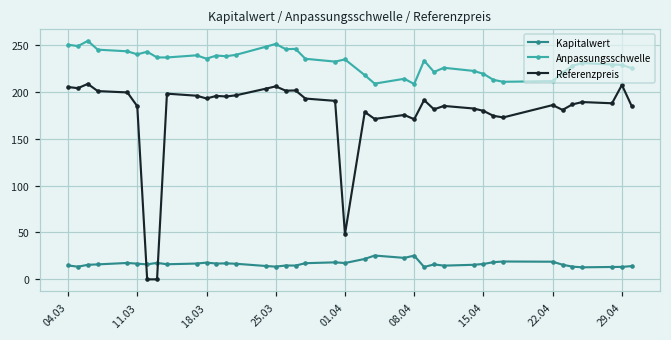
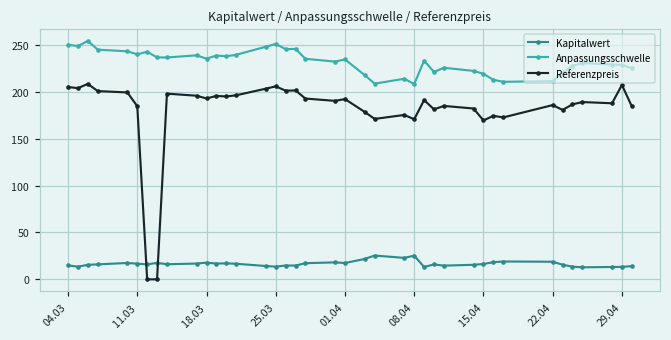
  {
    "Referenzpreis": {
      "04.03": 210,
      "11.03": 180,
      "18.03": 190,
      "25.03": 210,
-     "01.04": 50,
+     "01.04": 190,
      "08.04": 170,
-     "15.04": 180,
+     "15.04": 170,
      "22.04": 190,
      "29.04": 210
    }
  }
